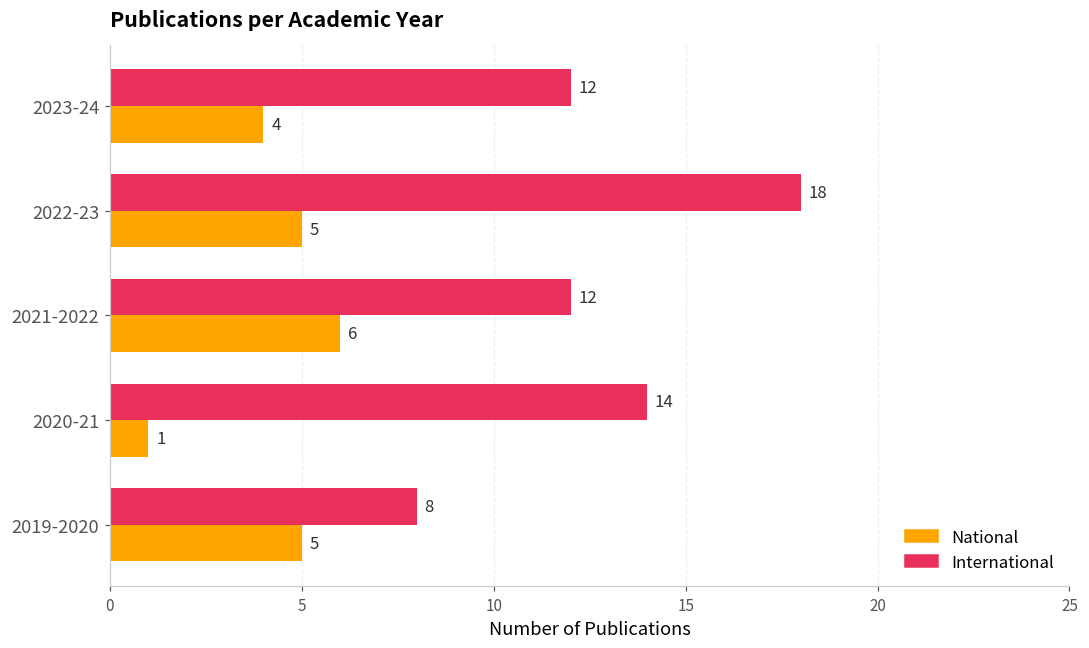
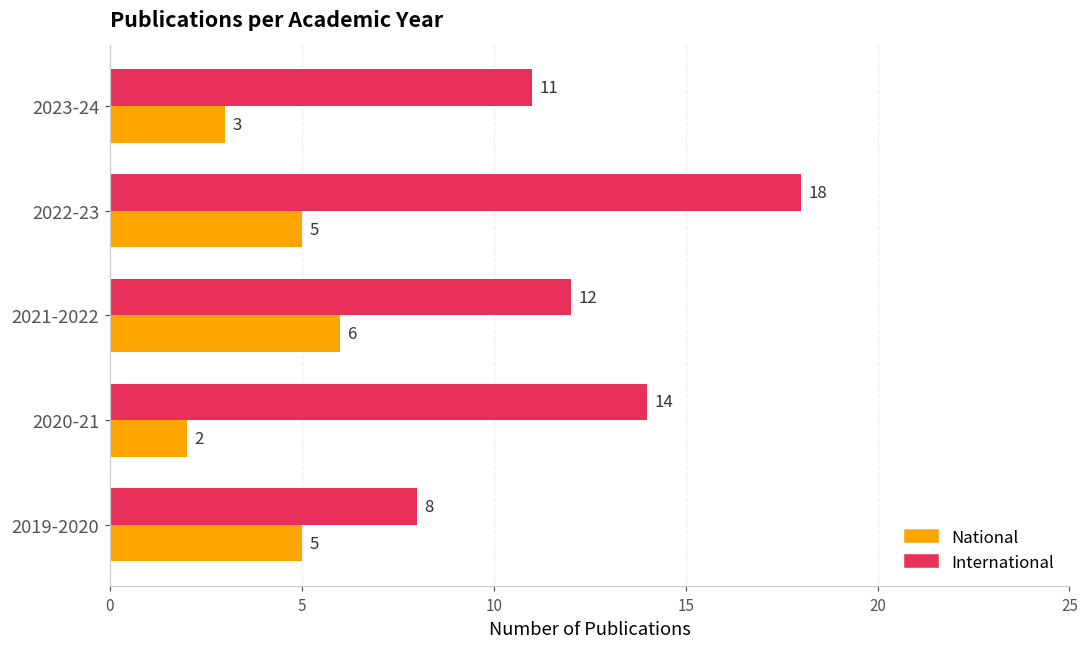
  {
    "National": {
-     "2023-24": 4,
+     "2023-24": 3,
      "2022-23": 5,
      "2021-2022": 6,
-     "2020-21": 1,
+     "2020-21": 2,
      "2019-2020": 5
    },
    "International": {
-     "2023-24": 12,
+     "2023-24": 11,
      "2022-23": 18,
      "2021-2022": 12,
      "2020-21": 14,
      "2019-2020": 8
    }
  }
